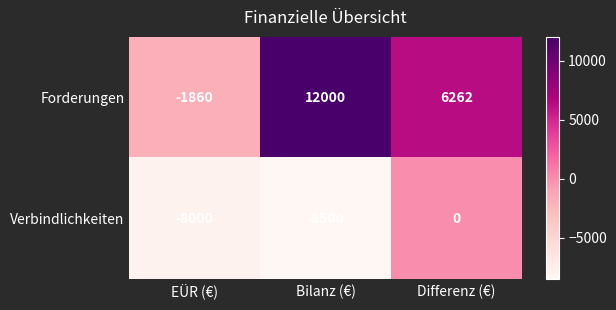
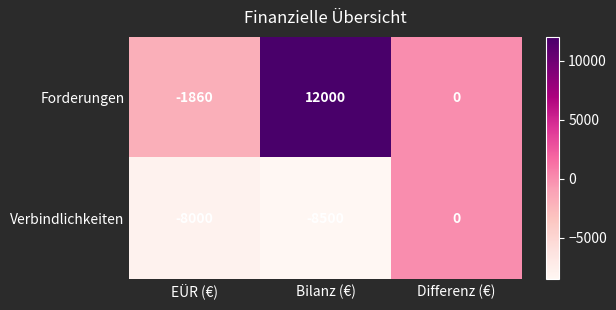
  {
    "Forderungen": {
      "EÜR (€)": -1860,
      "Bilanz (€)": 12000,
-     "Differenz (€)": 6262
+     "Differenz (€)": 0
    },
    "Verbindlichkeiten": {
      "Differenz (€)": 0
    }
  }
